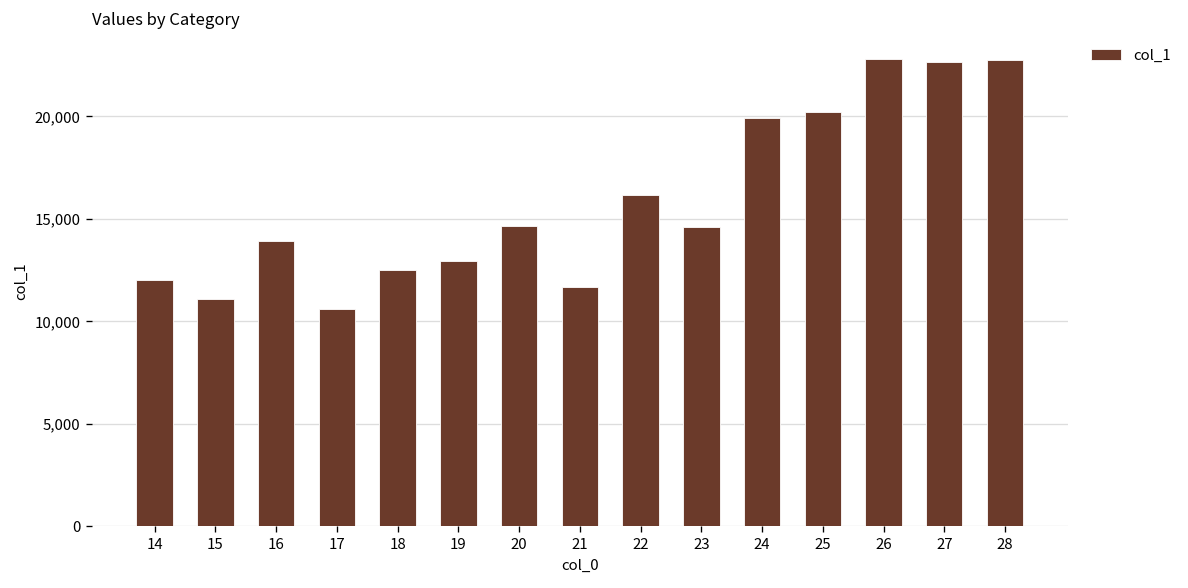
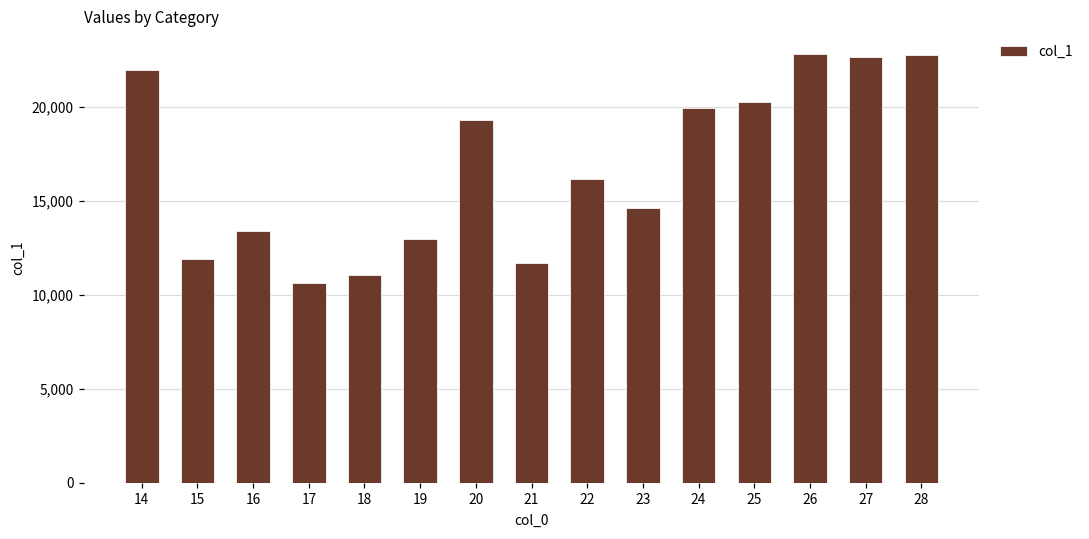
  {
-   "14": "12,000",
-   "15": "11,100",
-   "16": "13,900",
+   "14": "22,000",
+   "15": "11,900",
+   "16": "13,400",
    "17": "10,600",
-   "18": "12,500",
+   "18": "11,100",
    "19": "13,000",
-   "20": "14,700",
+   "20": "19,300",
    "21": "11,700",
    "22": "16,200",
    "23": "14,600",
    "24": "19,900",
    "25": "20,200",
    "26": "22,800",
    "27": "22,700",
    "28": "22,700"
  }
